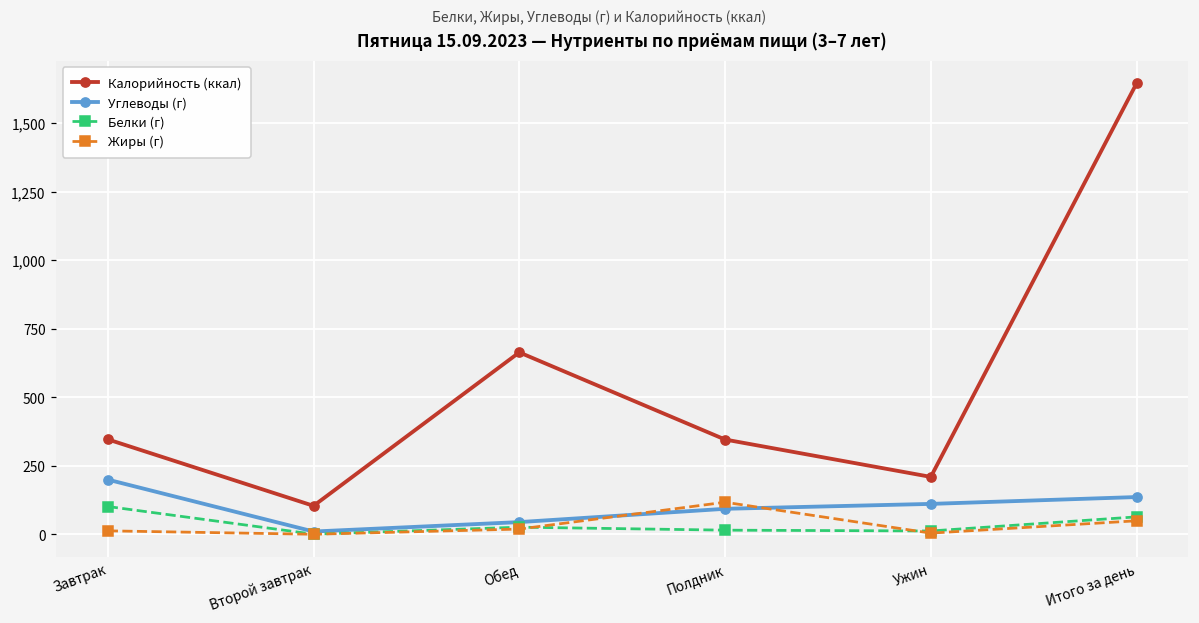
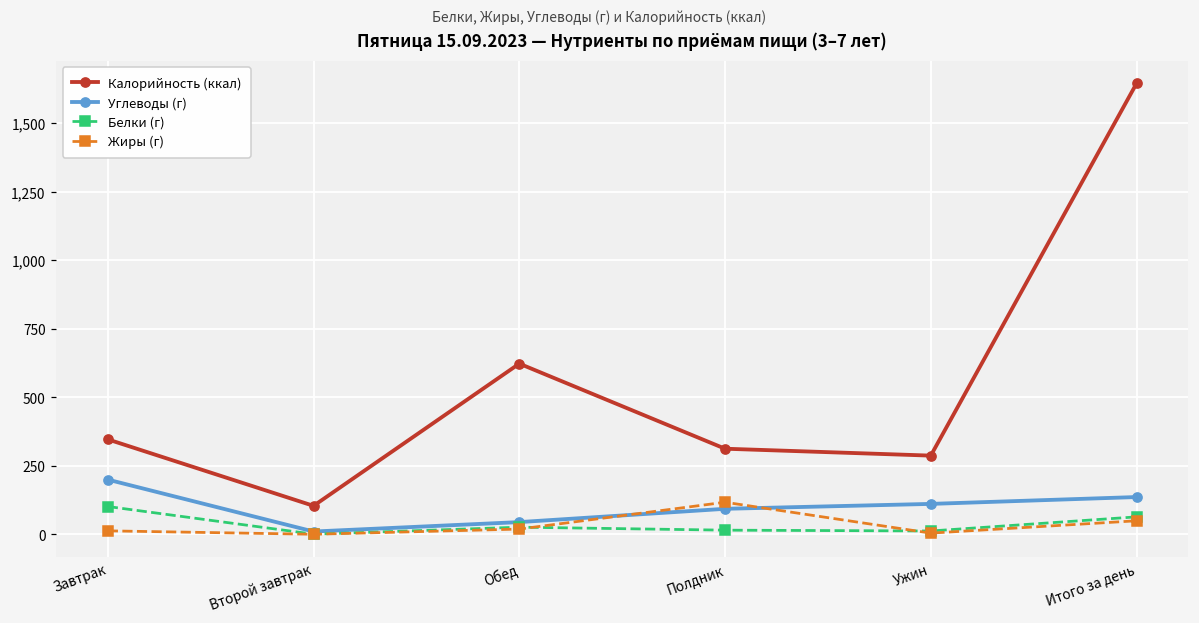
  {
    "Калорийность (ккал)": {
      "Завтрак": "350",
      "Второй завтрак": "100",
-     "Обед": "660",
-     "Полдник": "350",
-     "Ужин": "210",
+     "Обед": "620",
+     "Полдник": "310",
+     "Ужин": "290",
      "Итого за день": "1,640"
    },
    "Углеводы (г)": {
      "Завтрак": "200",
      "Обед": "40",
      "Полдник": "90",
      "Ужин": "110",
      "Итого за день": "140"
    },
    "Белки (г)": {
      "Завтрак": "100",
      "Полдник": "20",
      "Итого за день": "60"
    },
    "Жиры (г)": {
      "Завтрак": "10",
      "Полдник": "120",
      "Итого за день": "50"
    }
  }
